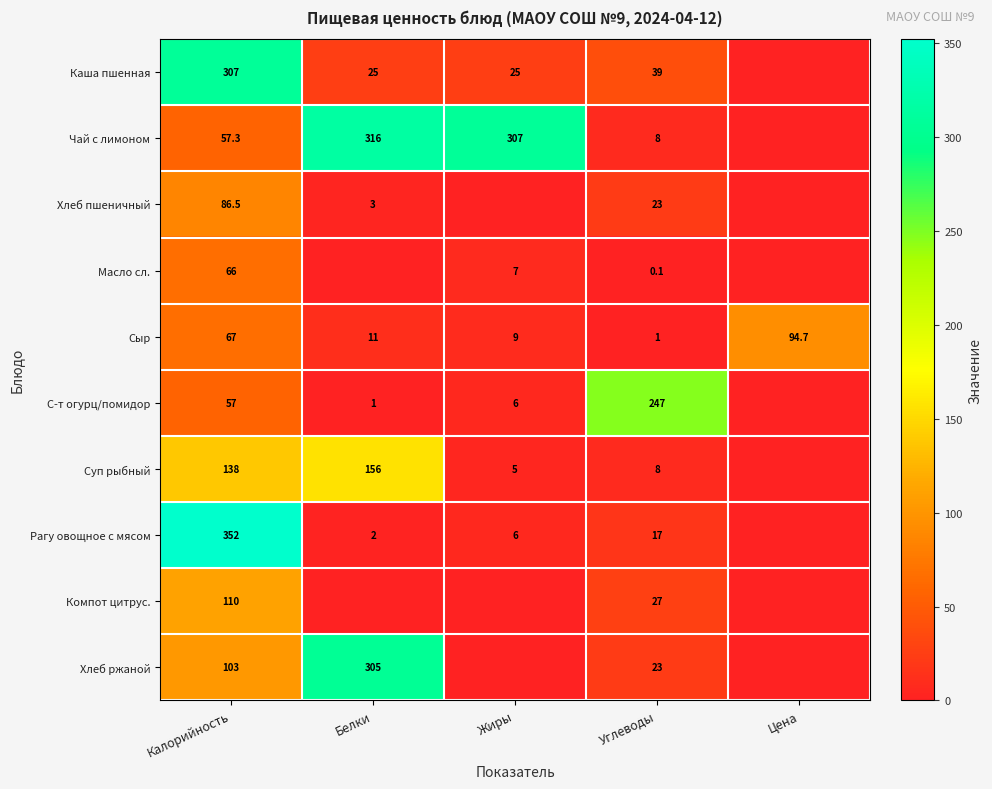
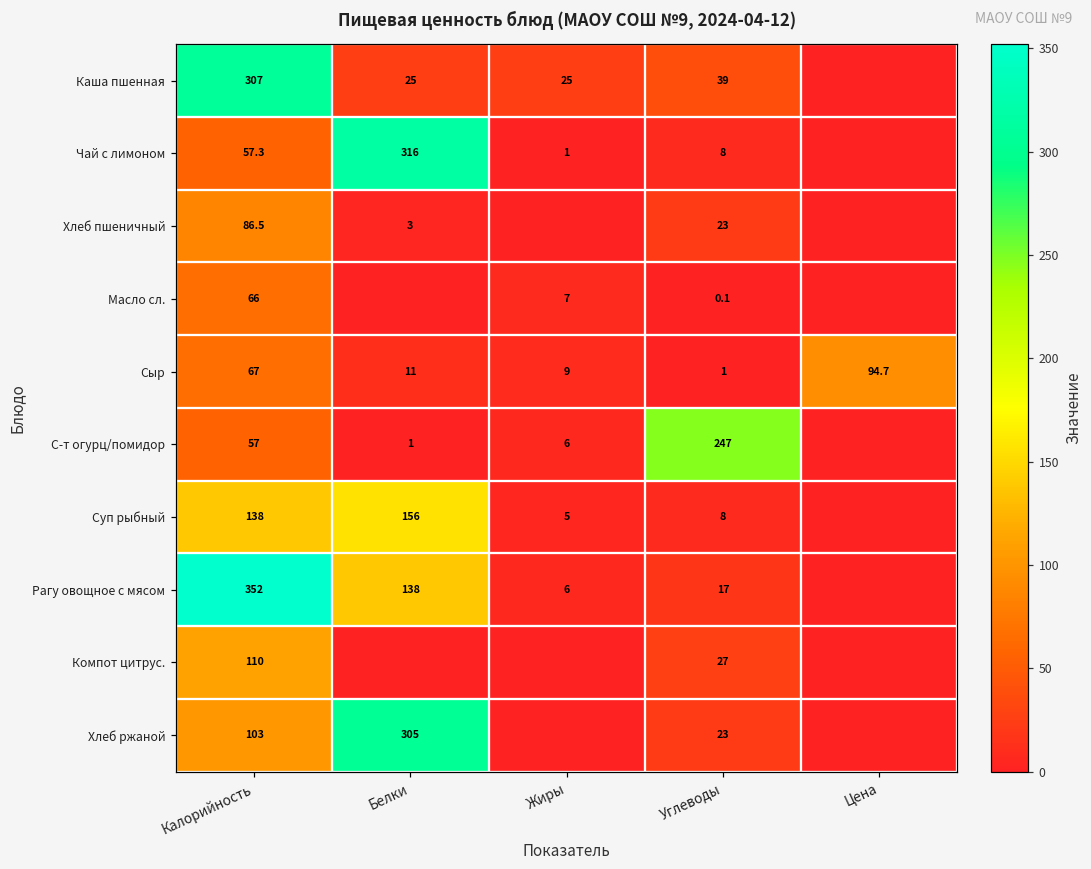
  {
    "Каша пшенная": {
      "Калорийность": 307,
      "Белки": 25,
      "Жиры": 25,
      "Углеводы": 39
    },
    "Чай с лимоном": {
      "Калорийность": 57.3,
      "Белки": 316,
-     "Жиры": 307,
+     "Жиры": 1,
      "Углеводы": 8
    },
    "Хлеб пшеничный": {
      "Калорийность": 86.5,
      "Белки": 3,
      "Углеводы": 23
    },
    "Масло сл.": {
      "Калорийность": 66,
      "Жиры": 7,
      "Углеводы": 0.1
    },
    "Сыр": {
      "Калорийность": 67,
      "Белки": 11,
      "Жиры": 9,
      "Углеводы": 1,
      "Цена": 94.7
    },
    "С-т огурц/помидор": {
      "Калорийность": 57,
      "Белки": 1,
      "Жиры": 6,
      "Углеводы": 247
    },
    "Суп рыбный": {
      "Калорийность": 138,
      "Белки": 156,
      "Жиры": 5,
      "Углеводы": 8
    },
    "Рагу овощное с мясом": {
      "Калорийность": 352,
-     "Белки": 2,
+     "Белки": 138,
      "Жиры": 6,
      "Углеводы": 17
    },
    "Компот цитрус.": {
      "Калорийность": 110,
      "Углеводы": 27
    },
    "Хлеб ржаной": {
      "Калорийность": 103,
      "Белки": 305,
      "Углеводы": 23
    }
  }
